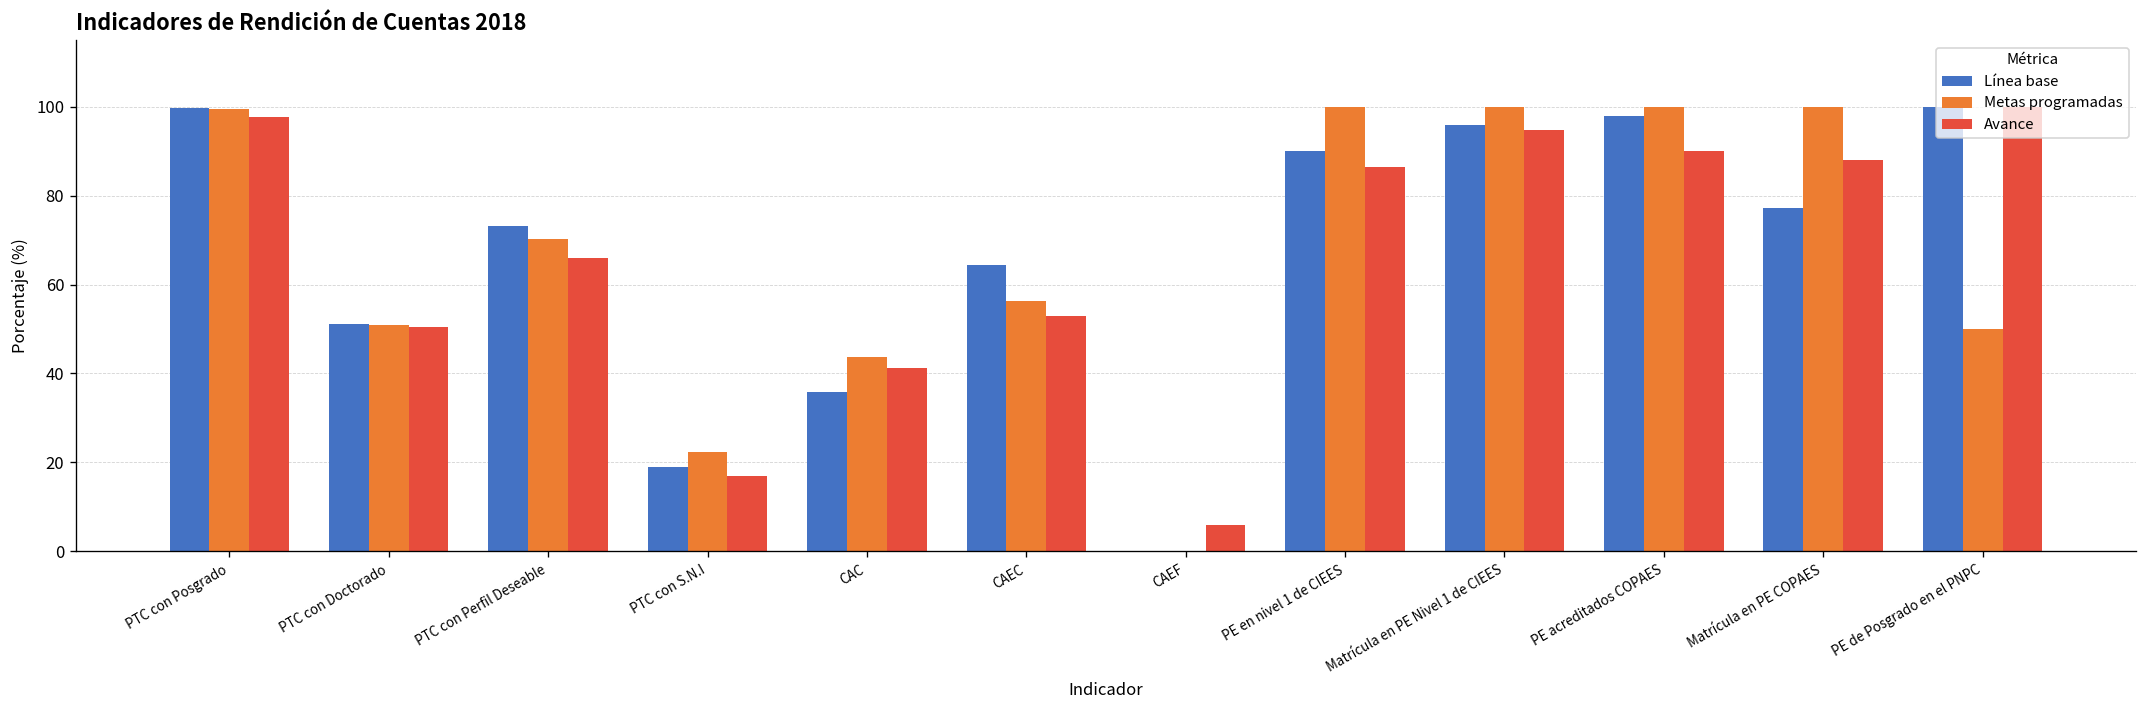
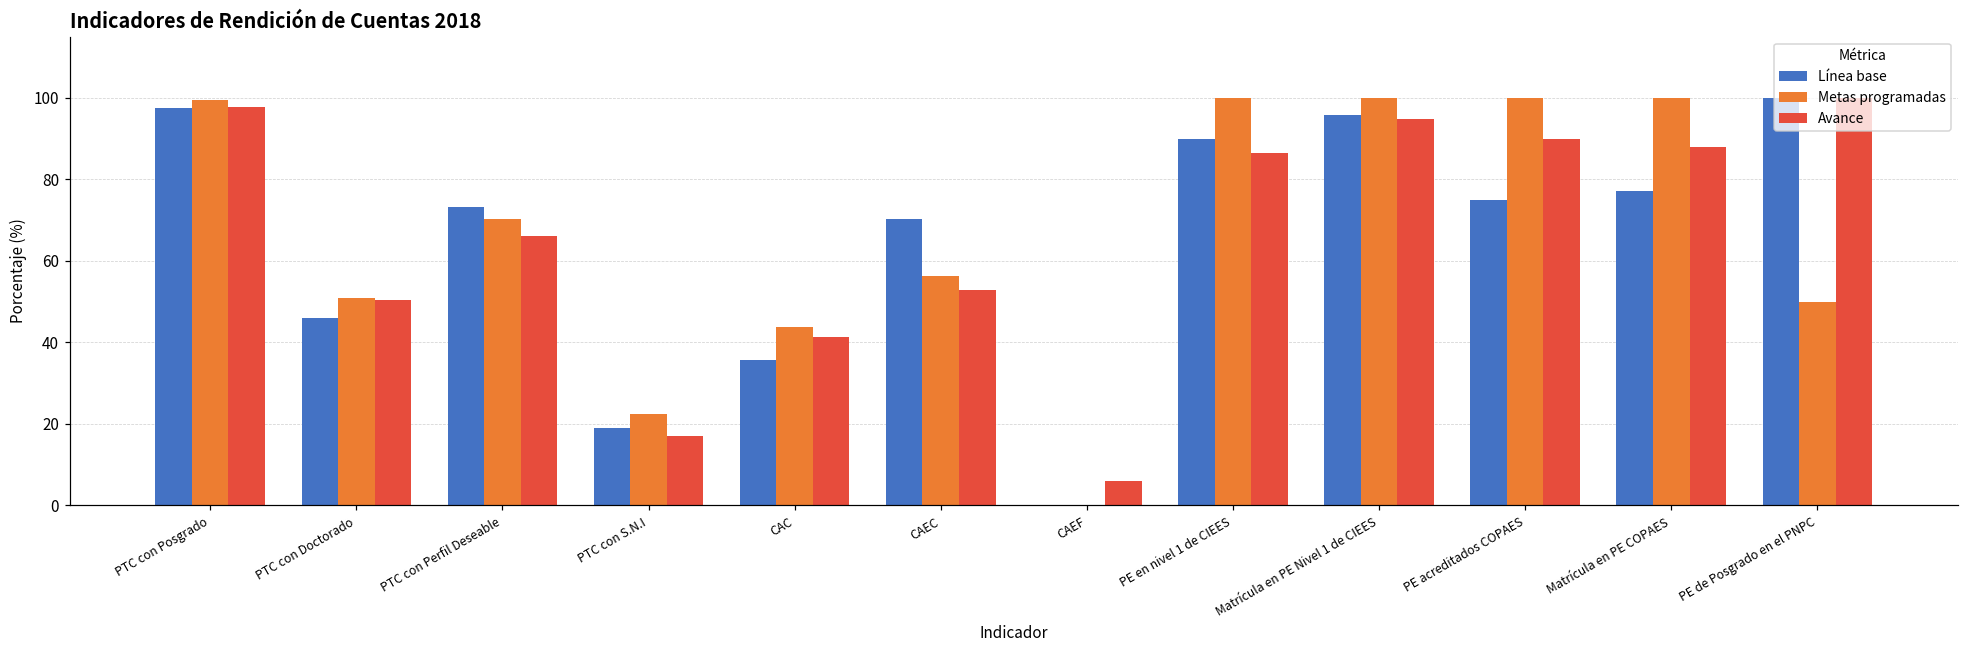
  {
    "Línea base": {
-     "PTC con Posgrado": 100,
-     "PTC con Doctorado": 51,
+     "PTC con Posgrado": 97,
+     "PTC con Doctorado": 46,
      "PTC con Perfil Deseable": 73,
      "PTC con S.N.I": 19,
      "CAC": 36,
-     "CAEC": 64,
+     "CAEC": 70,
      "CAEF": 0,
      "PE en nivel 1 de CIEES": 90,
      "Matrícula en PE Nivel 1 de CIEES": 96,
-     "PE acreditados COPAES": 98,
+     "PE acreditados COPAES": 75,
      "Matrícula en PE COPAES": 77
    }
  }
